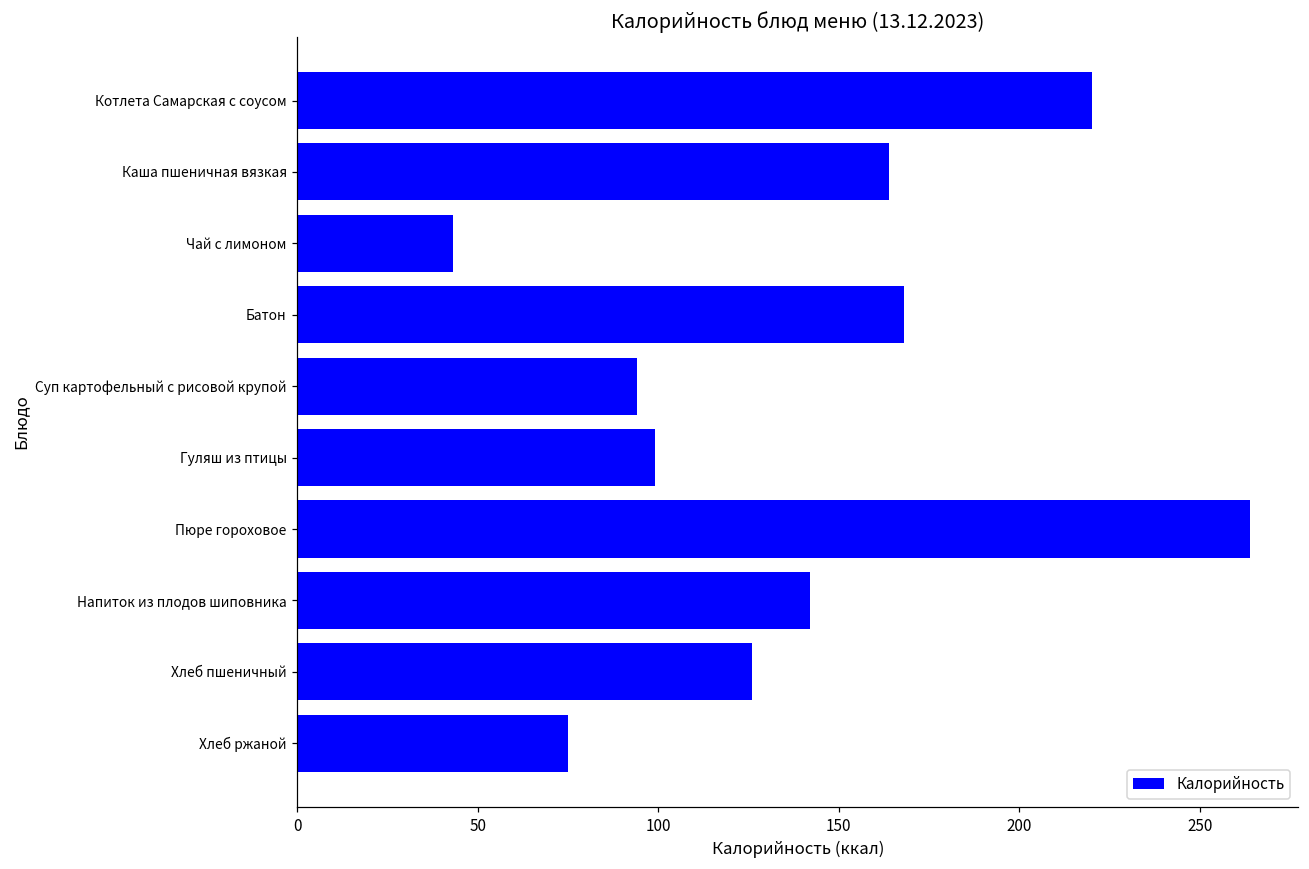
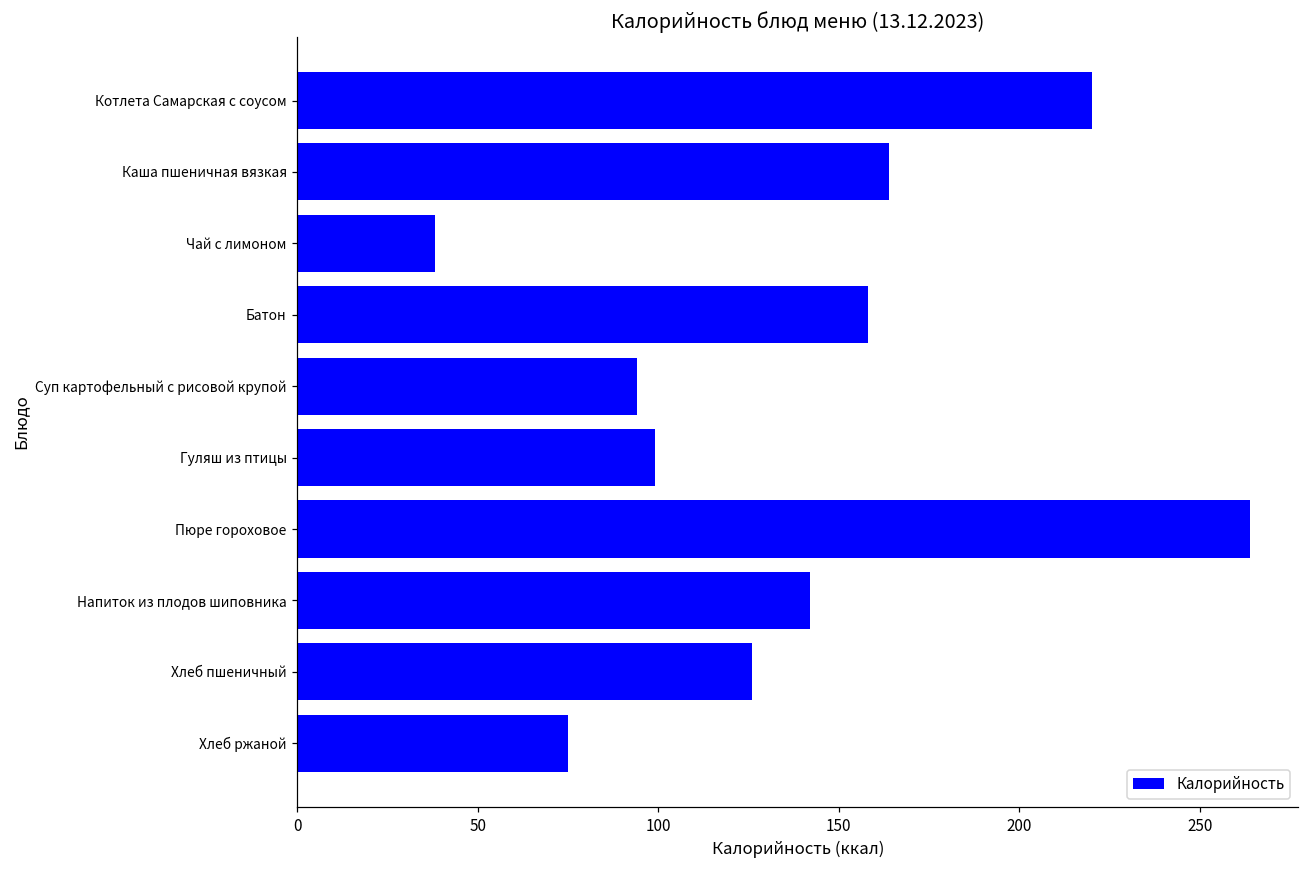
  {
    "Котлета Самарская с соусом": 220,
    "Каша пшеничная вязкая": 164,
-   "Чай с лимоном": 43,
-   "Батон": 168,
+   "Чай с лимоном": 38,
+   "Батон": 158,
    "Суп картофельный с рисовой крупой": 94,
    "Гуляш из птицы": 99,
    "Пюре гороховое": 264,
    "Напиток из плодов шиповника": 142,
    "Хлеб пшеничный": 126,
    "Хлеб ржаной": 75
  }
